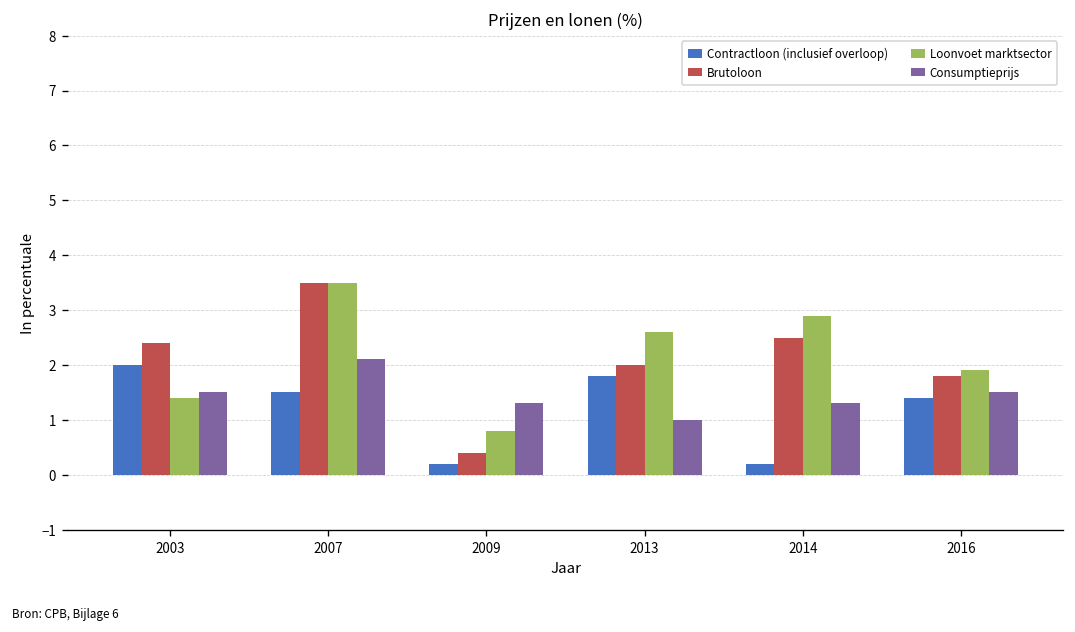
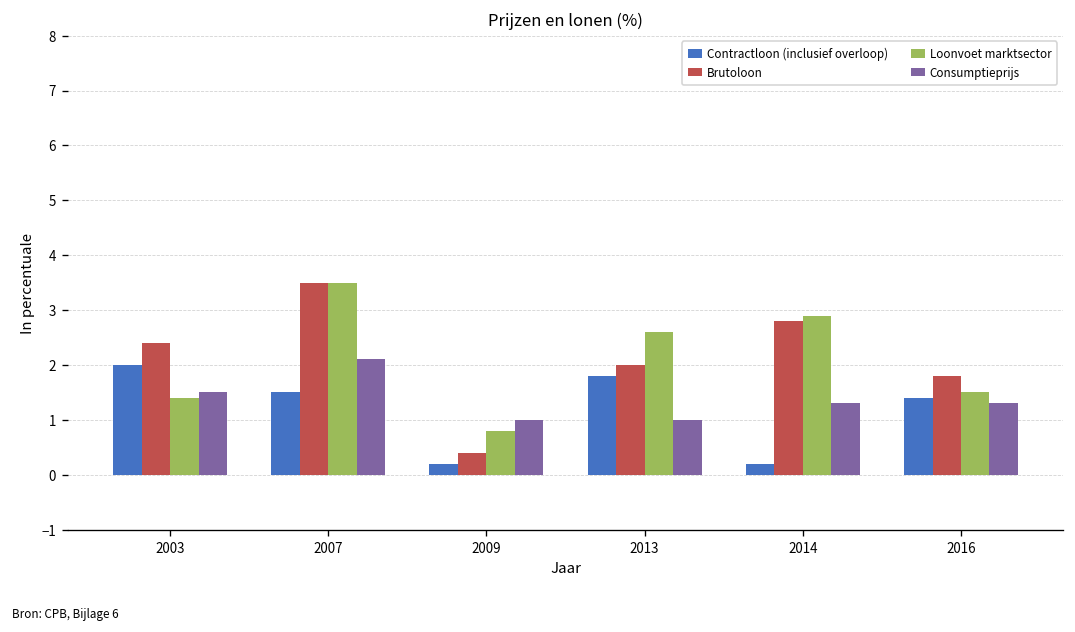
  {
    "Contractloon (inclusief overloop)": {
      "2003": 2.0,
      "2007": 1.5,
      "2009": 0.2,
      "2013": 1.8,
      "2014": 0.2,
      "2016": 1.4
    },
    "Brutoloon": {
      "2003": 2.4,
      "2007": 3.5,
      "2009": 0.4,
      "2013": 2.0,
-     "2014": 2.5,
+     "2014": 2.8,
      "2016": 1.8
    },
    "Loonvoet marktsector": {
      "2003": 1.4,
      "2007": 3.5,
      "2009": 0.8,
      "2013": 2.6,
      "2014": 2.9,
-     "2016": 1.9
+     "2016": 1.5
    },
    "Consumptieprijs": {
      "2003": 1.5,
      "2007": 2.1,
-     "2009": 1.3,
+     "2009": 1.0,
      "2013": 1.0,
      "2014": 1.3,
-     "2016": 1.5
+     "2016": 1.3
    }
  }
